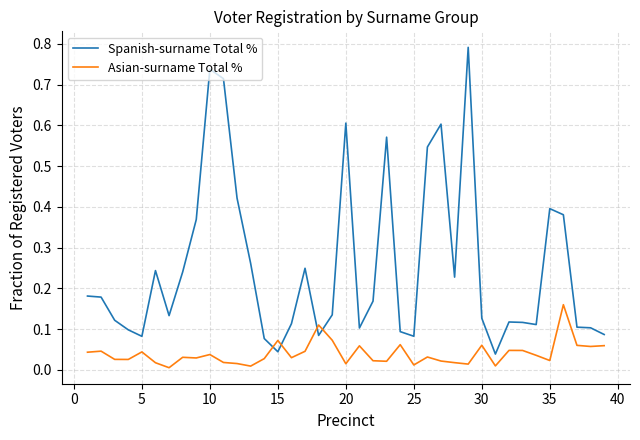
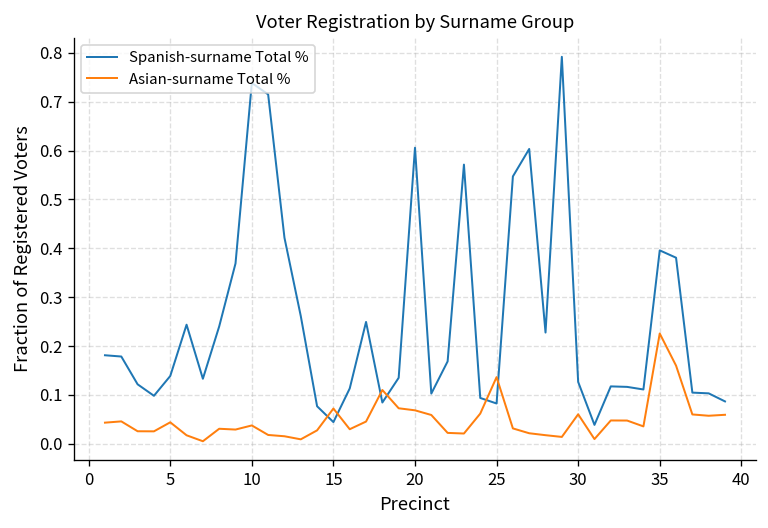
  {
    "Spanish-surname Total %": {
-     "5": 0.08,
+     "5": 0.14,
      "15": 0.04,
      "20": 0.61,
      "25": 0.08,
      "30": 0.13,
      "35": 0.40
    },
    "Asian-surname Total %": {
      "5": 0.04,
      "10": 0.04,
      "15": 0.07,
-     "20": 0.02,
-     "25": 0.01,
+     "20": 0.07,
+     "25": 0.14,
      "30": 0.06,
-     "35": 0.02
+     "35": 0.23
    }
  }
